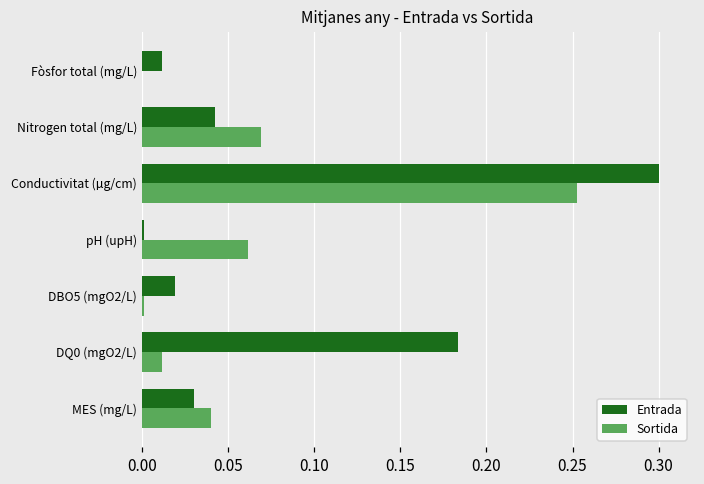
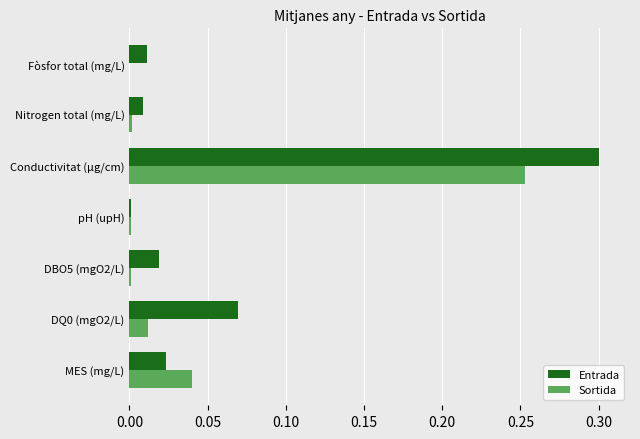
  {
    "Entrada": {
      "Fòsfor total (mg/L)": 0.012,
-     "Nitrogen total (mg/L)": 0.042,
+     "Nitrogen total (mg/L)": 0.008,
      "Conductivitat (µg/cm)": 0.300,
      "DBO5 (mgO2/L)": 0.019,
-     "DQ0 (mgO2/L)": 0.183,
-     "MES (mg/L)": 0.030
+     "DQ0 (mgO2/L)": 0.070,
+     "MES (mg/L)": 0.023
    },
    "Sortida": {
-     "Nitrogen total (mg/L)": 0.069,
+     "Nitrogen total (mg/L)": 0.002,
      "Conductivitat (µg/cm)": 0.253,
-     "pH (upH)": 0.062,
+     "pH (upH)": 0.001,
      "DQ0 (mgO2/L)": 0.012,
      "MES (mg/L)": 0.040
    }
  }
